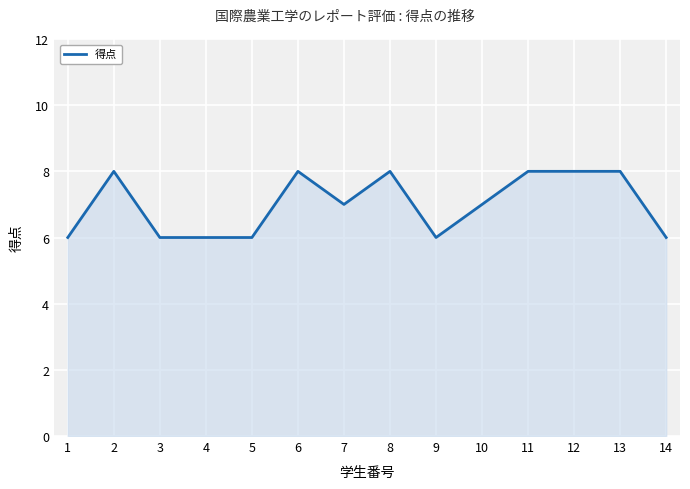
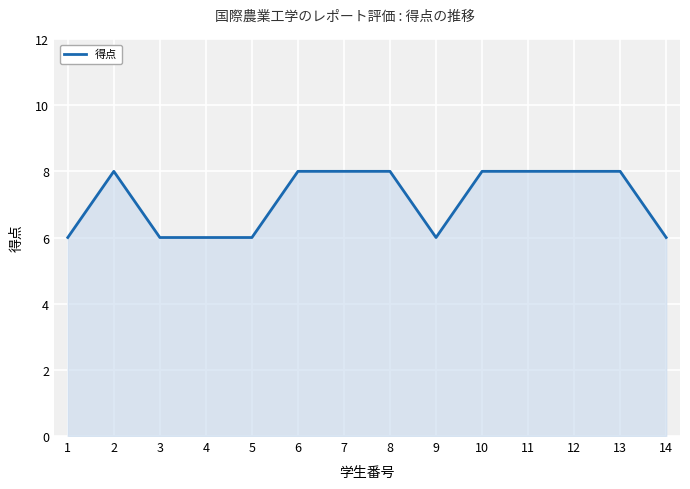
  {
    "1": 6,
    "2": 8,
    "3": 6,
    "4": 6,
    "5": 6,
    "6": 8,
-   "7": 7,
+   "7": 8,
    "8": 8,
    "9": 6,
-   "10": 7,
+   "10": 8,
    "11": 8,
    "12": 8,
    "13": 8,
    "14": 6
  }
